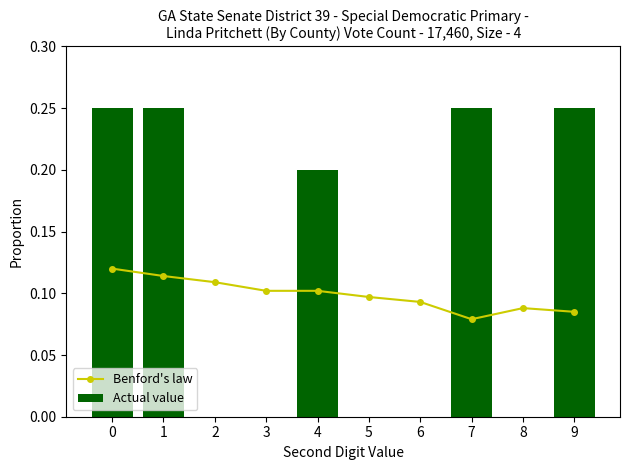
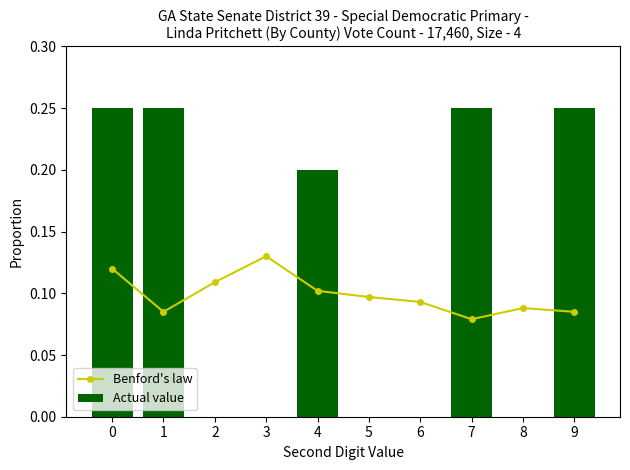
  {
    "Benford's law": {
      "0": 0.120,
-     "1": 0.114,
+     "1": 0.085,
      "2": 0.109,
-     "3": 0.102,
+     "3": 0.130,
      "4": 0.102,
      "5": 0.097,
      "6": 0.093,
      "7": 0.079,
      "8": 0.088,
      "9": 0.085
    },
    "Actual value": {
      "0": 0.250,
      "1": 0.250,
      "2": 0.000,
      "3": 0.000,
      "4": 0.200,
      "5": 0.000,
      "6": 0.000,
      "7": 0.250,
      "8": 0.000,
      "9": 0.250
    }
  }
